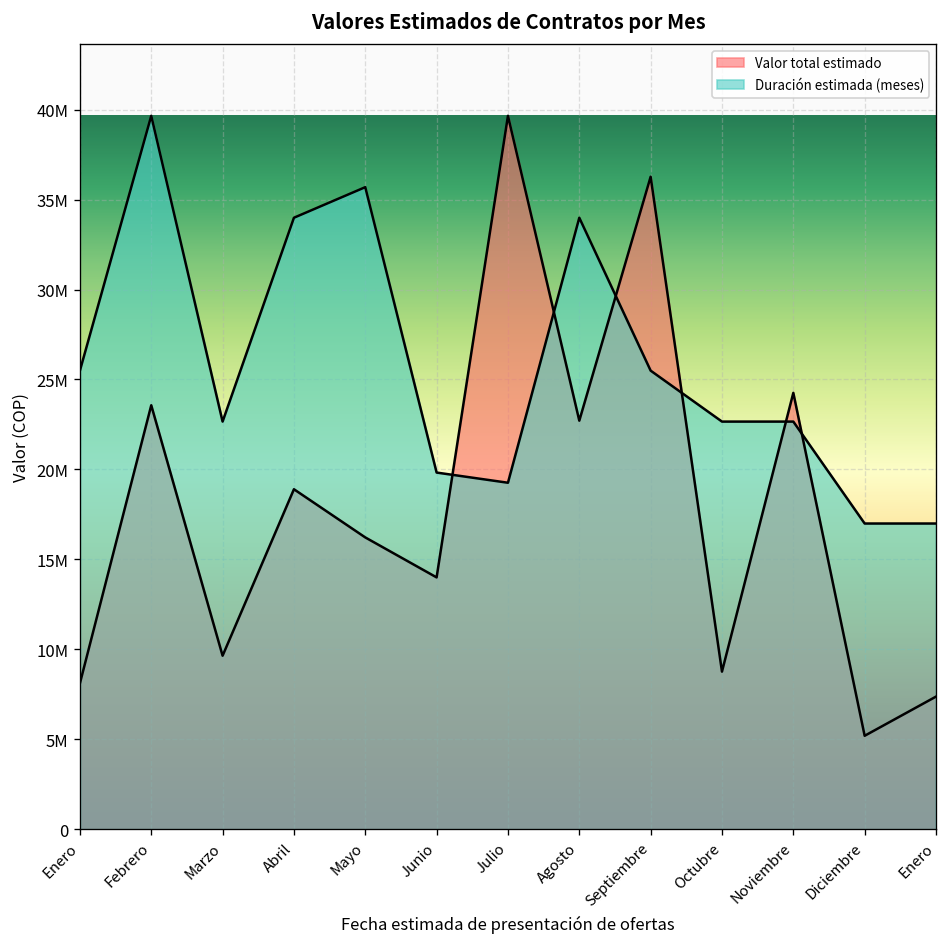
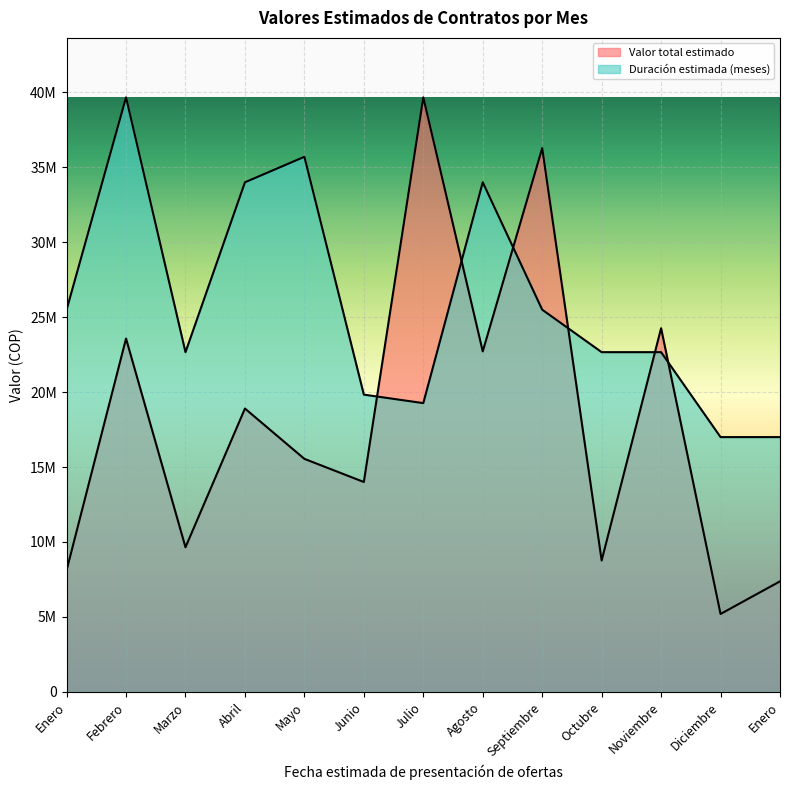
  {
    "Valor total estimado": {
      "Febrero": 23600000,
      "Marzo": 9600000,
      "Abril": 18900000,
-     "Mayo": 16200000,
+     "Mayo": 15500000,
      "Junio": 14000000,
      "Julio": 39700000,
      "Agosto": 22700000,
      "Septiembre": 36300000,
      "Octubre": 8800000,
      "Noviembre": 24300000,
      "Diciembre": 5200000
    },
    "Duración estimada (meses)": {
      "Febrero": 39700000,
      "Marzo": 22700000,
      "Abril": 34000000,
      "Mayo": 35700000,
      "Junio": 19800000,
      "Julio": 19300000,
      "Agosto": 34000000,
      "Septiembre": 25500000,
      "Octubre": 22700000,
      "Noviembre": 22700000,
      "Diciembre": 17000000
    }
  }
